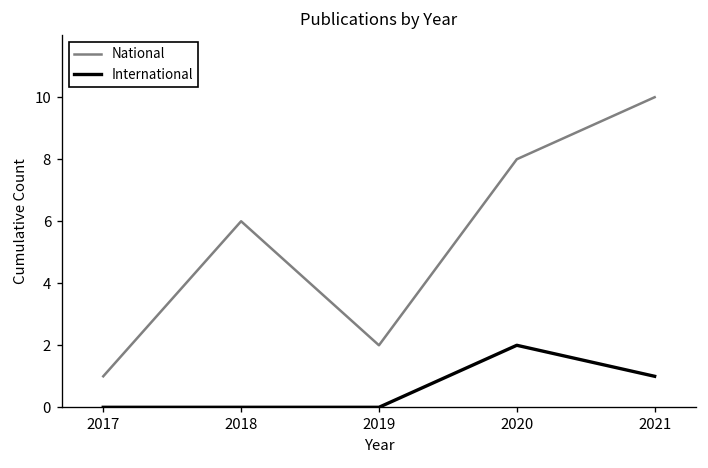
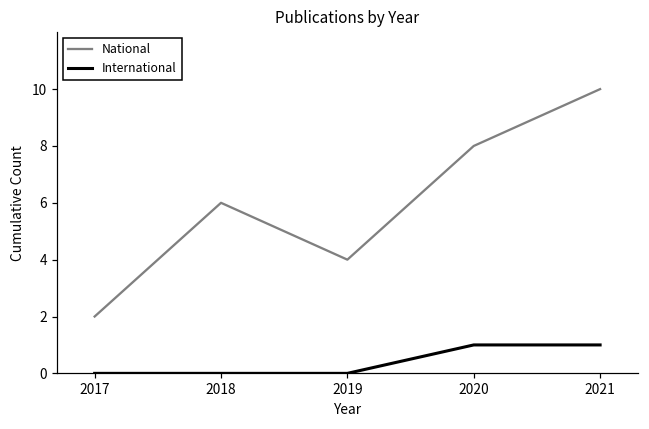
  {
    "National": {
-     "2017": 1,
+     "2017": 2,
      "2018": 6,
-     "2019": 2,
+     "2019": 4,
      "2020": 8,
      "2021": 10
    },
    "International": {
      "2017": 0,
      "2018": 0,
      "2019": 0,
-     "2020": 2,
+     "2020": 1,
      "2021": 1
    }
  }
